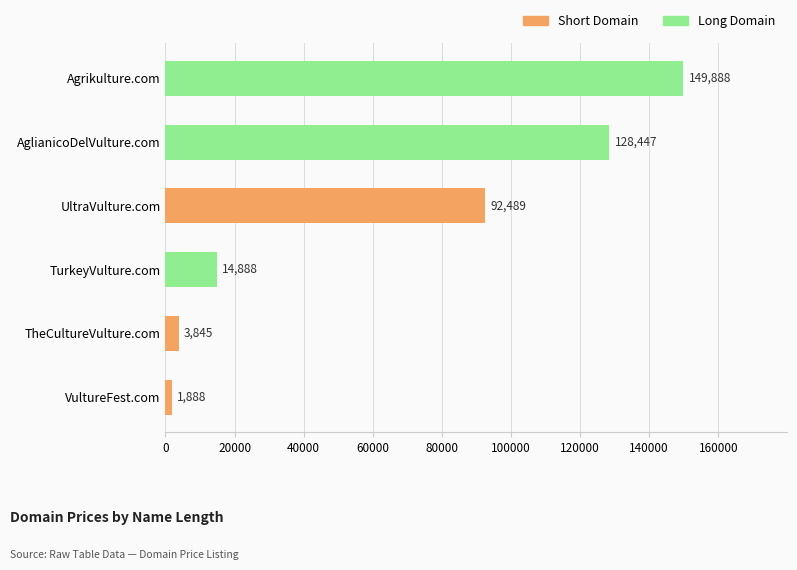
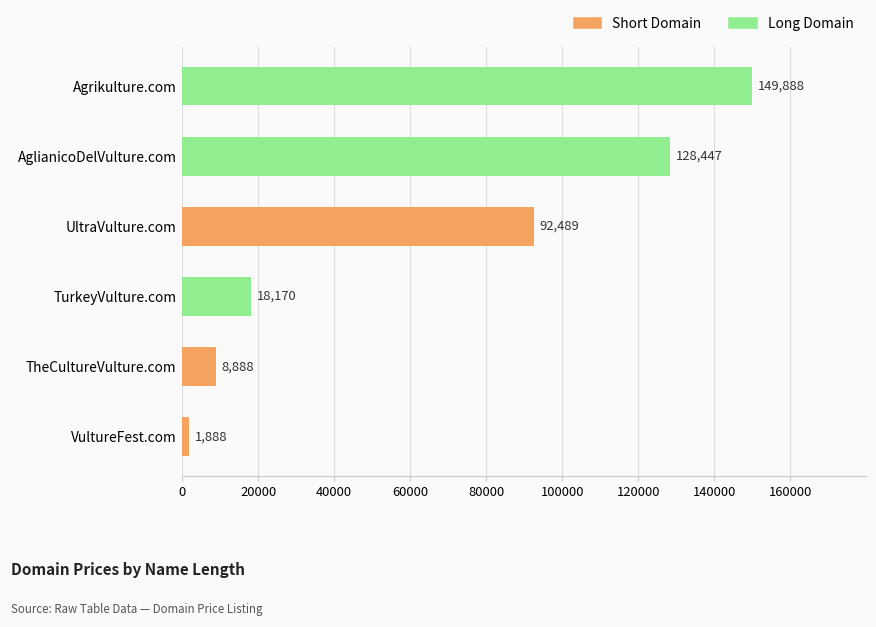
  {
    "Agrikulture.com": "149,888",
    "AglianicoDelVulture.com": "128,447",
    "UltraVulture.com": "92,489",
-   "TurkeyVulture.com": "14,888",
-   "TheCultureVulture.com": "3,845",
+   "TurkeyVulture.com": "18,170",
+   "TheCultureVulture.com": "8,888",
    "VultureFest.com": "1,888"
  }
